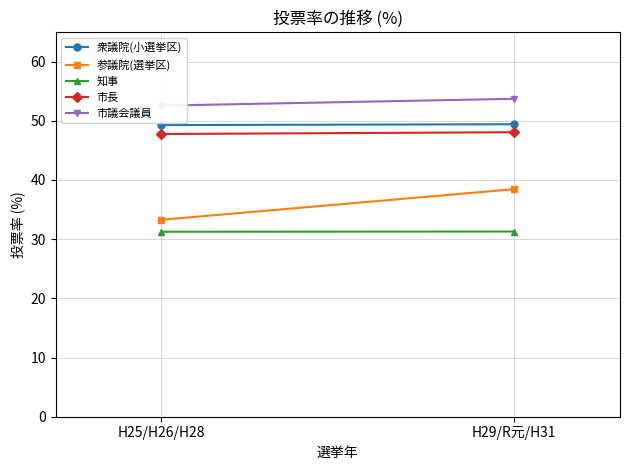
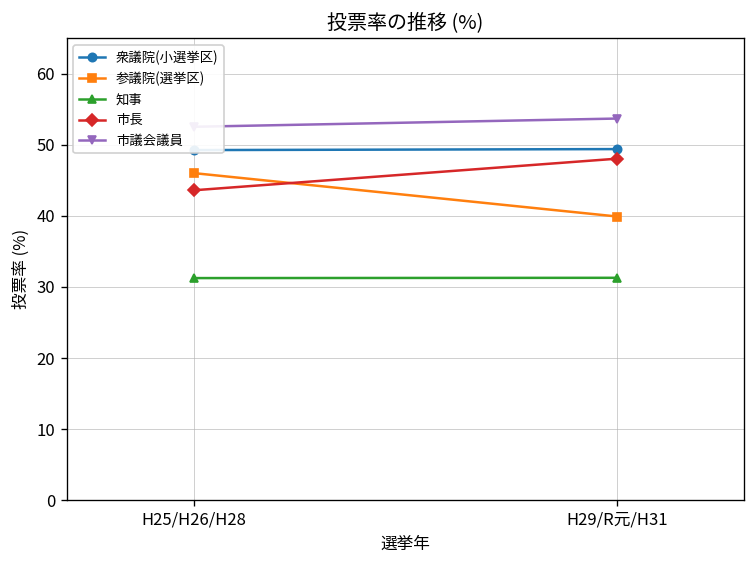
  {
    "衆議院(小選挙区)": {
      "H25/H26/H28": 49,
      "H29/R元/H31": 49
    },
    "参議院(選挙区)": {
-     "H25/H26/H28": 33,
-     "H29/R元/H31": 38
+     "H25/H26/H28": 46,
+     "H29/R元/H31": 40
    },
    "知事": {
      "H25/H26/H28": 31,
      "H29/R元/H31": 31
    },
    "市長": {
-     "H25/H26/H28": 48,
+     "H25/H26/H28": 44,
      "H29/R元/H31": 48
    },
    "市議会議員": {
      "H29/R元/H31": 54
    }
  }
